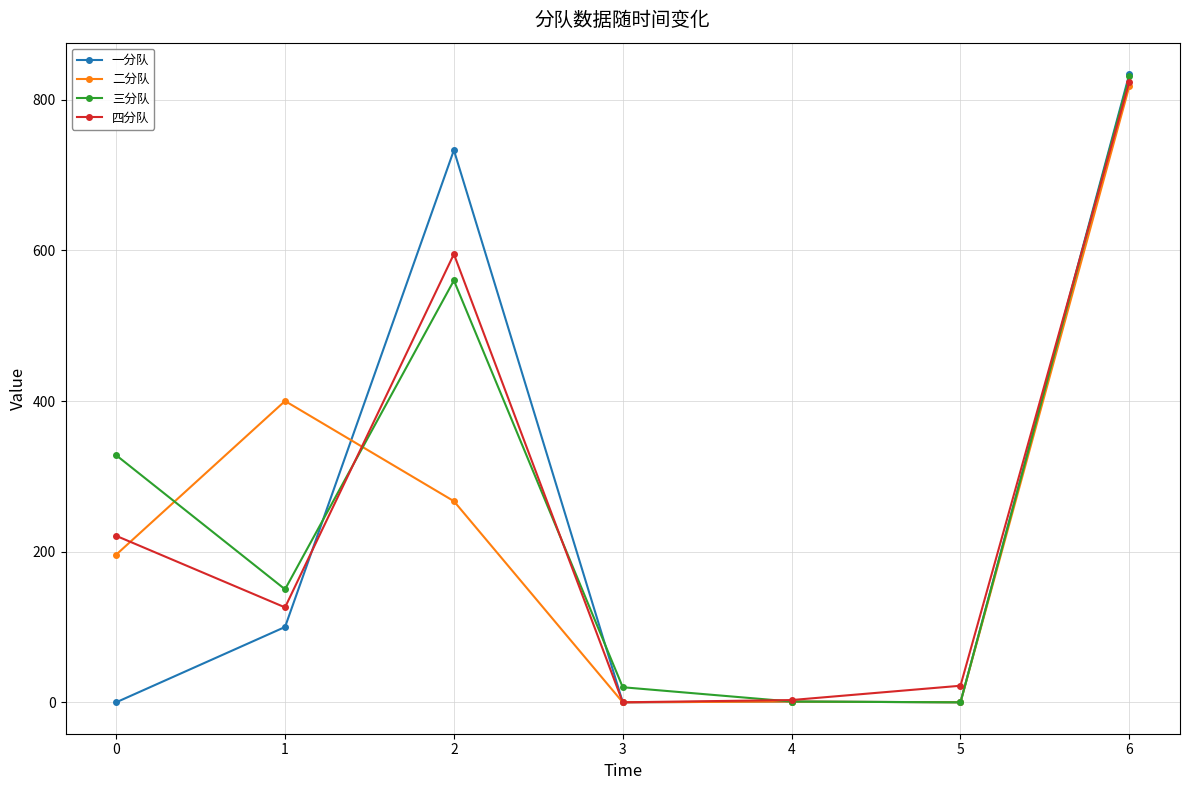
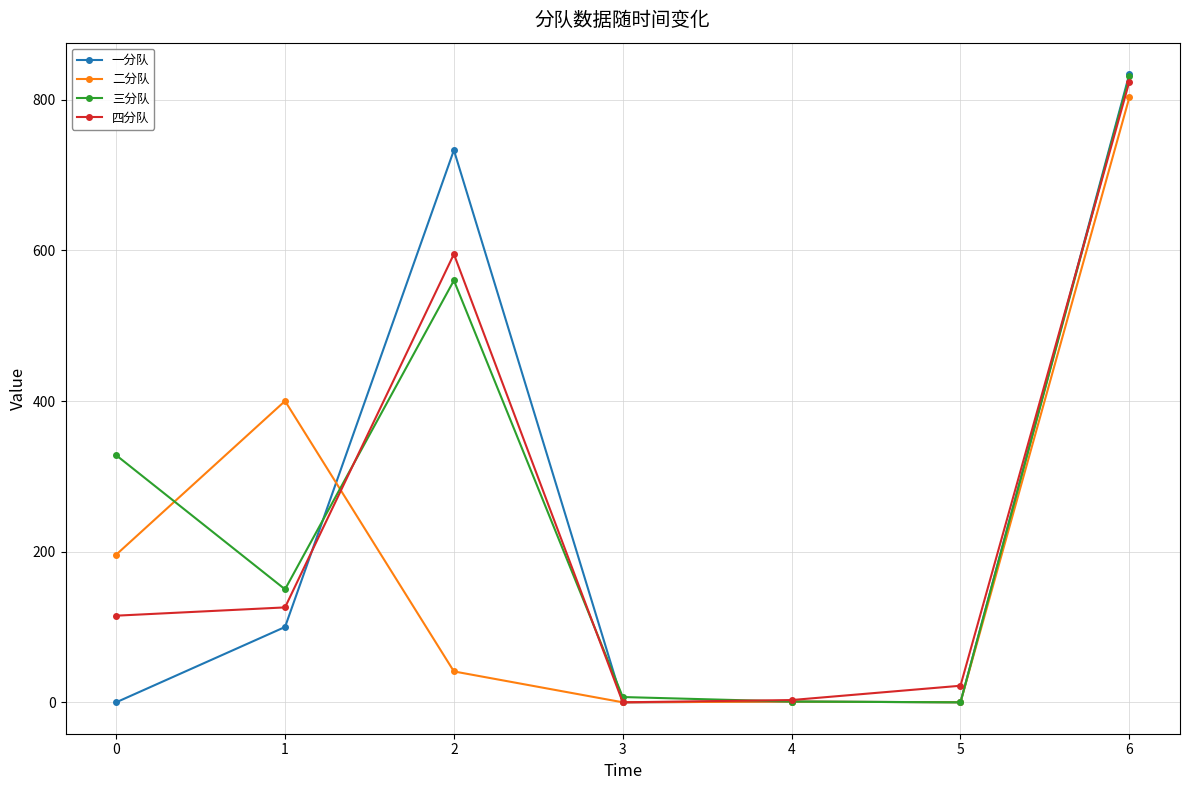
  {
    "一分队": {
      "0": 0,
      "1": 100,
      "2": 730
    },
    "二分队": {
      "0": 200,
      "1": 400,
-     "2": 270,
-     "6": 820
+     "2": 40,
+     "6": 800
    },
    "三分队": {
      "0": 330,
      "1": 150,
      "2": 560,
-     "3": 20
+     "3": 10
    },
    "四分队": {
-     "0": 220,
+     "0": 120,
      "1": 130,
      "2": 600,
      "5": 20,
      "6": 820
    }
  }
